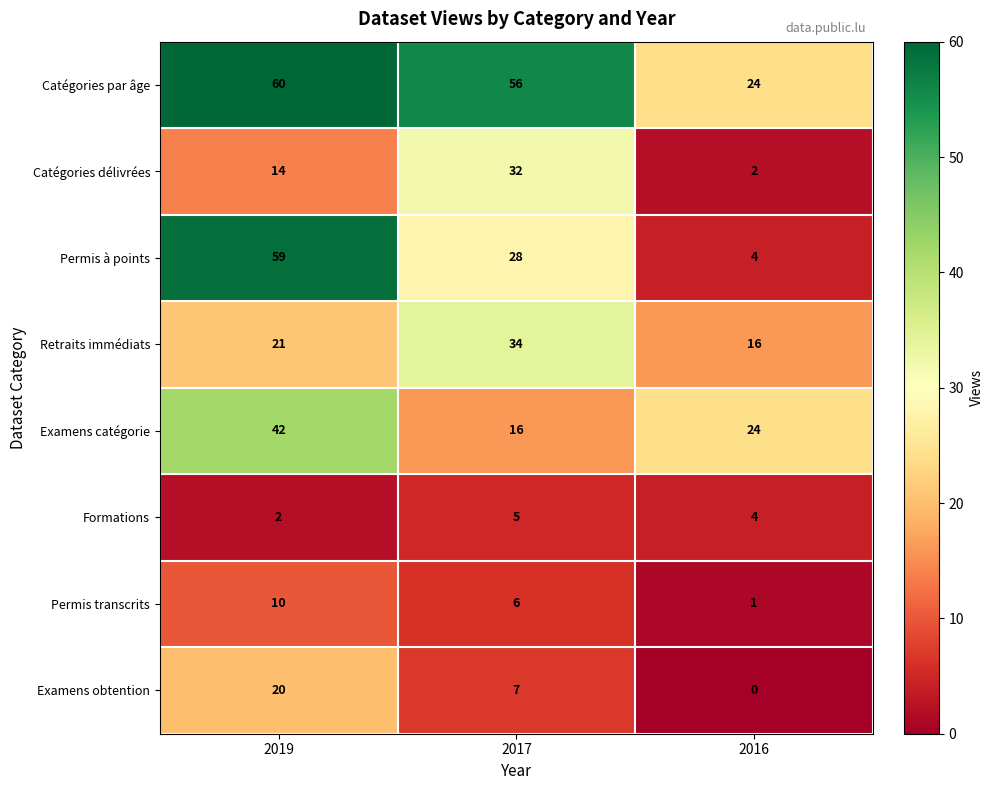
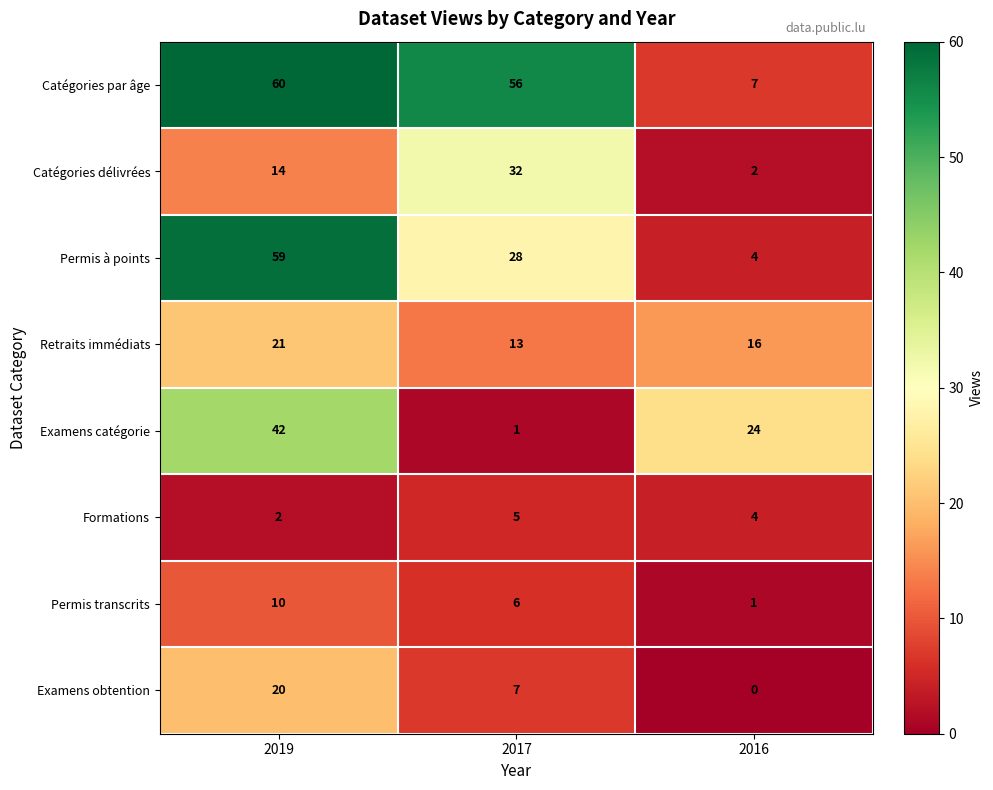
  {
    "Catégories par âge": {
      "2019": 60,
      "2017": 56,
-     "2016": 24
+     "2016": 7
    },
    "Catégories délivrées": {
      "2019": 14,
      "2017": 32,
      "2016": 2
    },
    "Permis à points": {
      "2019": 59,
      "2017": 28,
      "2016": 4
    },
    "Retraits immédiats": {
      "2019": 21,
-     "2017": 34,
+     "2017": 13,
      "2016": 16
    },
    "Examens catégorie": {
      "2019": 42,
-     "2017": 16,
+     "2017": 1,
      "2016": 24
    },
    "Formations": {
      "2019": 2,
      "2017": 5,
      "2016": 4
    },
    "Permis transcrits": {
      "2019": 10,
      "2017": 6,
      "2016": 1
    },
    "Examens obtention": {
      "2019": 20,
      "2017": 7,
      "2016": 0
    }
  }
